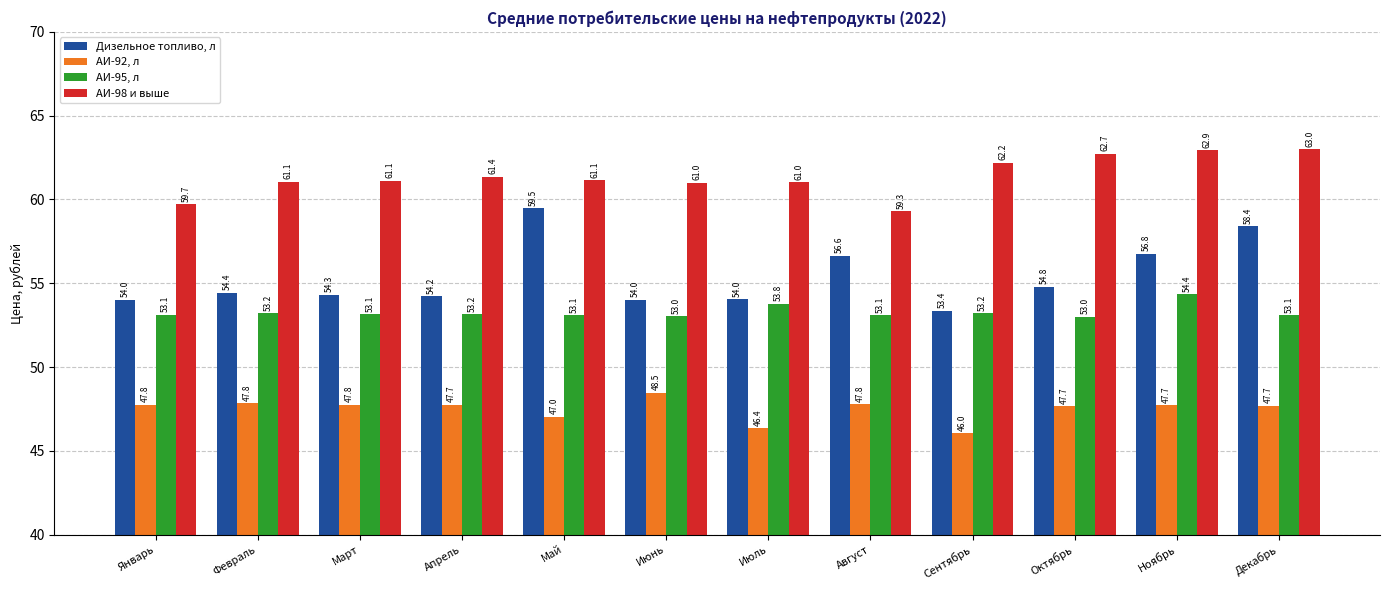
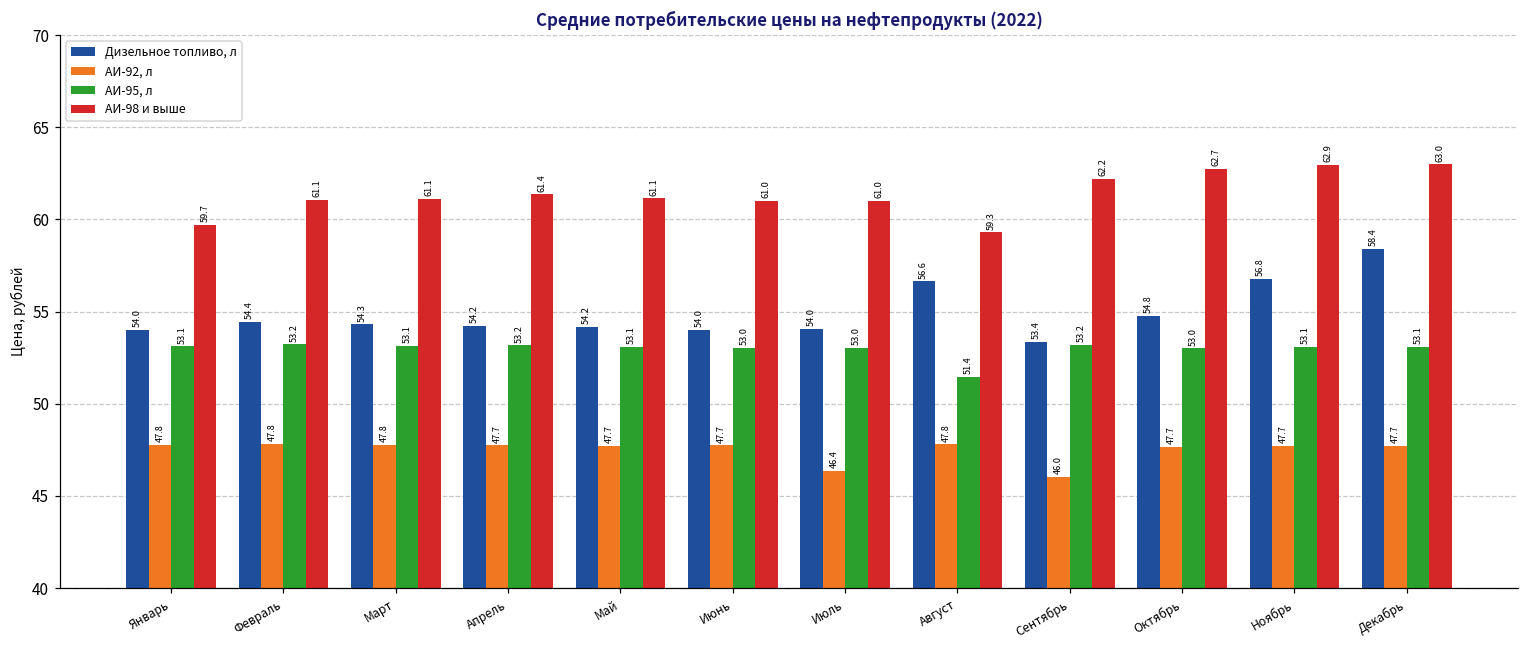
  {
    "Дизельное топливо, л": {
      "Январь": 54.0,
      "Февраль": 54.4,
      "Март": 54.3,
      "Апрель": 54.2,
-     "Май": 59.5,
+     "Май": 54.2,
      "Июнь": 54.0,
      "Июль": 54.0,
      "Август": 56.6,
      "Сентябрь": 53.4,
      "Октябрь": 54.8,
      "Ноябрь": 56.8,
      "Декабрь": 58.4
    },
    "АИ-92, л": {
      "Январь": 47.8,
      "Февраль": 47.8,
      "Март": 47.8,
      "Апрель": 47.7,
-     "Май": 47.0,
-     "Июнь": 48.5,
+     "Май": 47.7,
+     "Июнь": 47.7,
      "Июль": 46.4,
      "Август": 47.8,
      "Сентябрь": 46.0,
      "Октябрь": 47.7,
      "Ноябрь": 47.7,
      "Декабрь": 47.7
    },
    "АИ-95, л": {
      "Январь": 53.1,
      "Февраль": 53.2,
      "Март": 53.1,
      "Апрель": 53.2,
      "Май": 53.1,
      "Июнь": 53.0,
-     "Июль": 53.8,
-     "Август": 53.1,
+     "Июль": 53.0,
+     "Август": 51.4,
      "Сентябрь": 53.2,
      "Октябрь": 53.0,
-     "Ноябрь": 54.4,
+     "Ноябрь": 53.1,
      "Декабрь": 53.1
    },
    "АИ-98 и выше": {
      "Январь": 59.7,
      "Февраль": 61.1,
      "Март": 61.1,
      "Апрель": 61.4,
      "Май": 61.1,
      "Июнь": 61.0,
      "Июль": 61.0,
      "Август": 59.3,
      "Сентябрь": 62.2,
      "Октябрь": 62.7,
      "Ноябрь": 62.9,
      "Декабрь": 63.0
    }
  }
